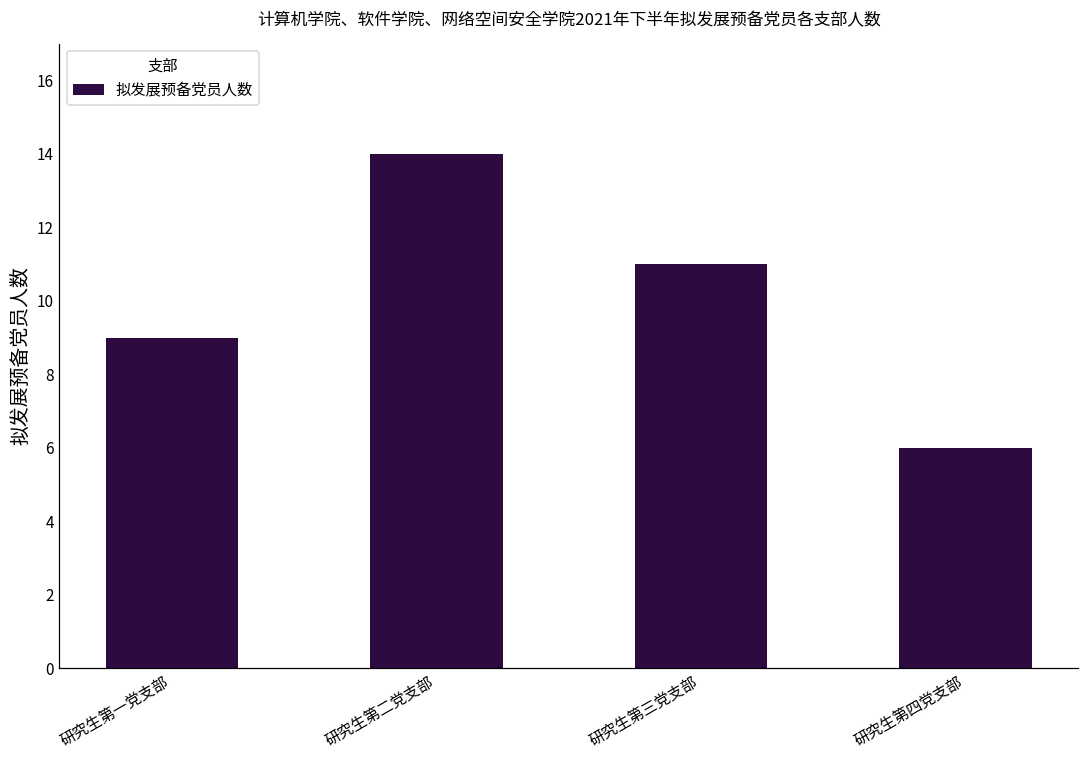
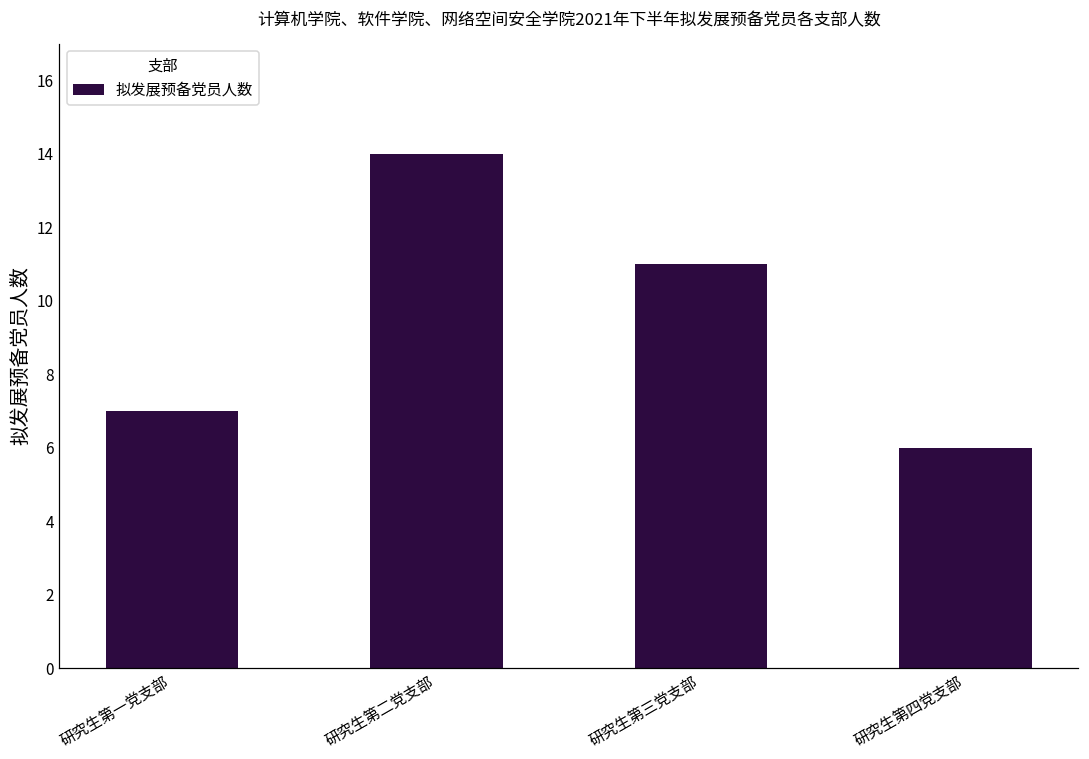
  {
-   "研究生第一党支部": 9,
+   "研究生第一党支部": 7,
    "研究生第二党支部": 14,
    "研究生第三党支部": 11,
    "研究生第四党支部": 6
  }
